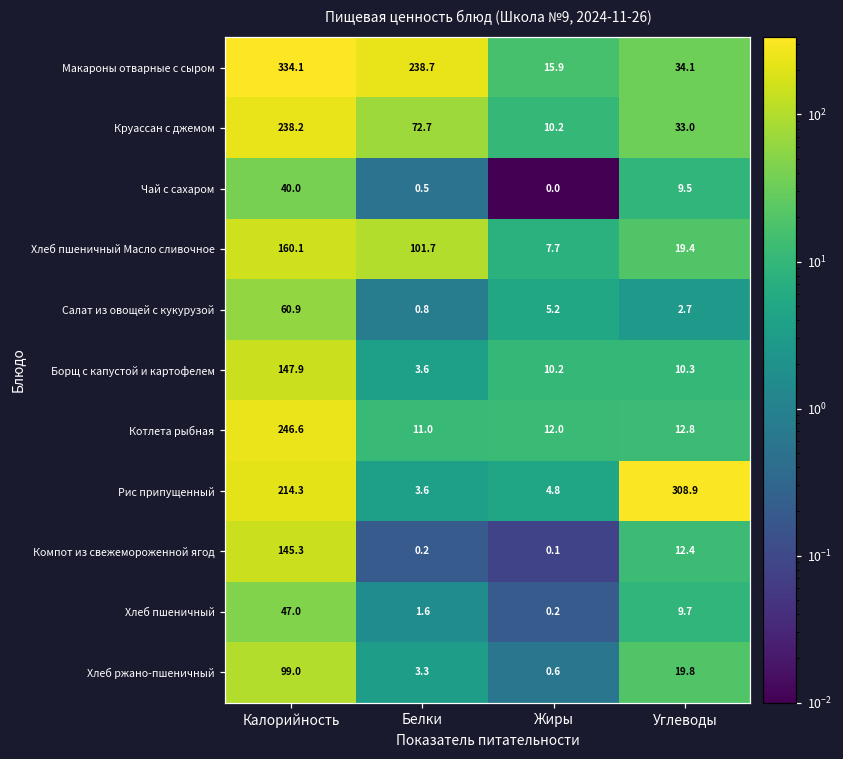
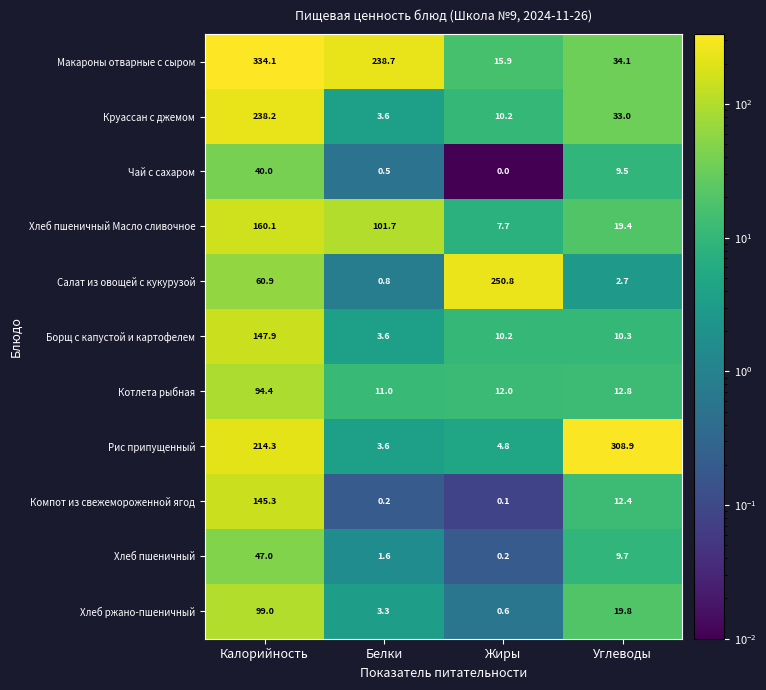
  {
    "Макароны отварные с сыром": {
      "Калорийность": 334.1,
      "Белки": 238.7,
      "Жиры": 15.9,
      "Углеводы": 34.1
    },
    "Круассан с джемом": {
      "Калорийность": 238.2,
-     "Белки": 72.7,
+     "Белки": 3.6,
      "Жиры": 10.2,
      "Углеводы": 33.0
    },
    "Чай с сахаром": {
      "Калорийность": 40.0,
      "Белки": 0.5,
      "Жиры": 0.0,
      "Углеводы": 9.5
    },
    "Хлеб пшеничный Масло сливочное": {
      "Калорийность": 160.1,
      "Белки": 101.7,
      "Жиры": 7.7,
      "Углеводы": 19.4
    },
    "Салат из овощей с кукурузой": {
      "Калорийность": 60.9,
      "Белки": 0.8,
-     "Жиры": 5.2,
+     "Жиры": 250.8,
      "Углеводы": 2.7
    },
    "Борщ с капустой и картофелем": {
      "Калорийность": 147.9,
      "Белки": 3.6,
      "Жиры": 10.2,
      "Углеводы": 10.3
    },
    "Котлета рыбная": {
-     "Калорийность": 246.6,
+     "Калорийность": 94.4,
      "Белки": 11.0,
      "Жиры": 12.0,
      "Углеводы": 12.8
    },
    "Рис припущенный": {
      "Калорийность": 214.3,
      "Белки": 3.6,
      "Жиры": 4.8,
      "Углеводы": 308.9
    },
    "Компот из свежемороженной ягод": {
      "Калорийность": 145.3,
      "Белки": 0.2,
      "Жиры": 0.1,
      "Углеводы": 12.4
    },
    "Хлеб пшеничный": {
      "Калорийность": 47.0,
      "Белки": 1.6,
      "Жиры": 0.2,
      "Углеводы": 9.7
    },
    "Хлеб ржано-пшеничный": {
      "Калорийность": 99.0,
      "Белки": 3.3,
      "Жиры": 0.6,
      "Углеводы": 19.8
    }
  }
